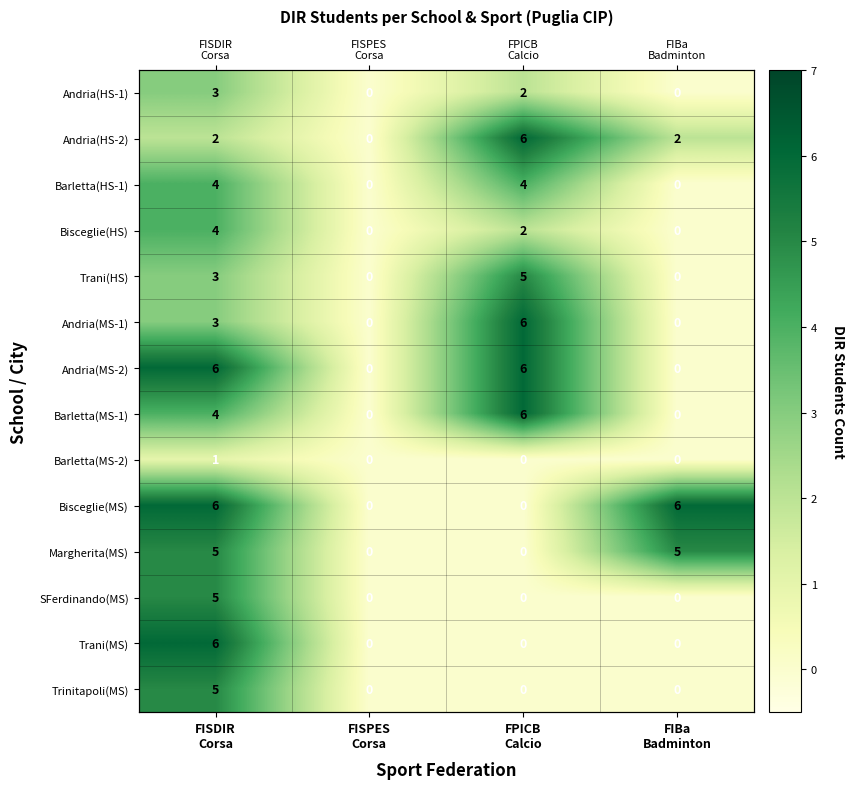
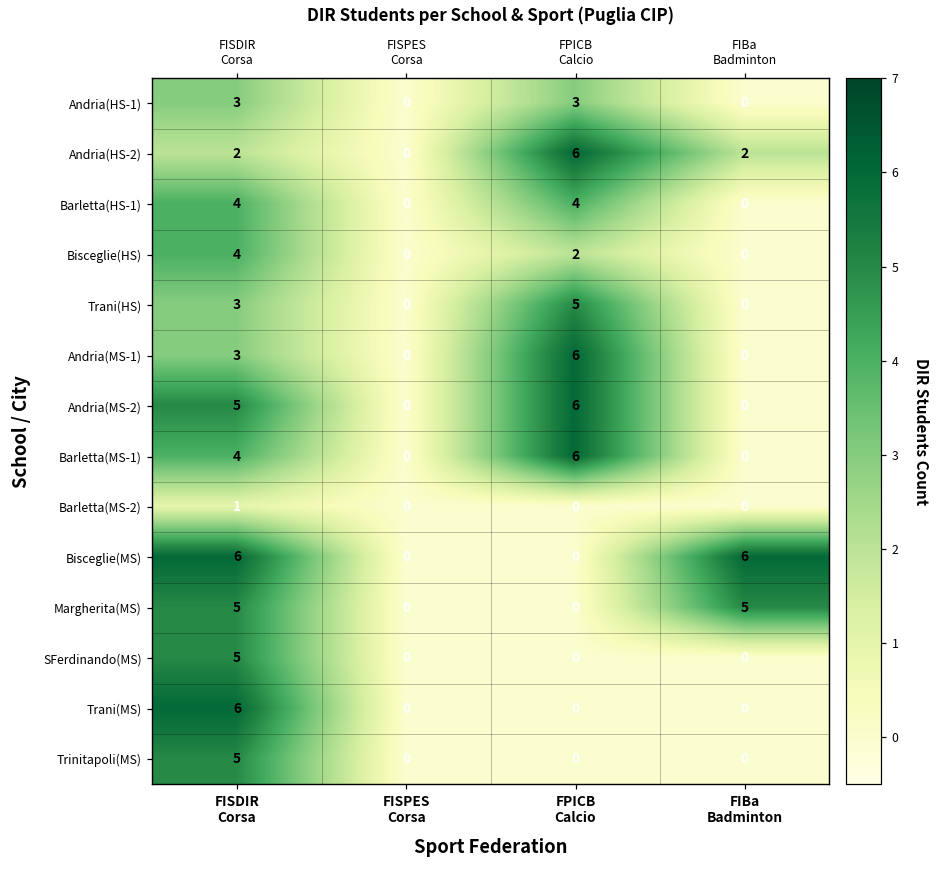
  {
    "Andria(HS-1)": {
      "FISDIR Corsa": 3,
      "FISPES Corsa": 0,
-     "FPICB Calcio": 2,
+     "FPICB Calcio": 3,
      "FIBa Badminton": 0
    },
    "Andria(HS-2)": {
      "FISDIR Corsa": 2,
      "FISPES Corsa": 0,
      "FPICB Calcio": 6,
      "FIBa Badminton": 2
    },
    "Barletta(HS-1)": {
      "FISDIR Corsa": 4,
      "FISPES Corsa": 0,
      "FPICB Calcio": 4,
      "FIBa Badminton": 0
    },
    "Bisceglie(HS)": {
      "FISDIR Corsa": 4,
      "FISPES Corsa": 0,
      "FPICB Calcio": 2,
      "FIBa Badminton": 0
    },
    "Trani(HS)": {
      "FISDIR Corsa": 3,
      "FISPES Corsa": 0,
      "FPICB Calcio": 5,
      "FIBa Badminton": 0
    },
    "Andria(MS-1)": {
      "FISDIR Corsa": 3,
      "FISPES Corsa": 0,
      "FPICB Calcio": 6,
      "FIBa Badminton": 0
    },
    "Andria(MS-2)": {
-     "FISDIR Corsa": 6,
+     "FISDIR Corsa": 5,
      "FISPES Corsa": 0,
      "FPICB Calcio": 6,
      "FIBa Badminton": 0
    },
    "Barletta(MS-1)": {
      "FISDIR Corsa": 4,
      "FISPES Corsa": 0,
      "FPICB Calcio": 6,
      "FIBa Badminton": 0
    },
    "Barletta(MS-2)": {
      "FISDIR Corsa": 1,
      "FISPES Corsa": 0,
      "FPICB Calcio": 0,
      "FIBa Badminton": 0
    },
    "Bisceglie(MS)": {
      "FISDIR Corsa": 6,
      "FISPES Corsa": 0,
      "FPICB Calcio": 0,
      "FIBa Badminton": 6
    },
    "Margherita(MS)": {
      "FISDIR Corsa": 5,
      "FISPES Corsa": 0,
      "FPICB Calcio": 0,
      "FIBa Badminton": 5
    },
    "SFerdinando(MS)": {
      "FISDIR Corsa": 5,
      "FISPES Corsa": 0,
      "FPICB Calcio": 0,
      "FIBa Badminton": 0
    },
    "Trani(MS)": {
      "FISDIR Corsa": 6,
      "FISPES Corsa": 0,
      "FPICB Calcio": 0,
      "FIBa Badminton": 0
    },
    "Trinitapoli(MS)": {
      "FISDIR Corsa": 5,
      "FISPES Corsa": 0,
      "FPICB Calcio": 0,
      "FIBa Badminton": 0
    }
  }
